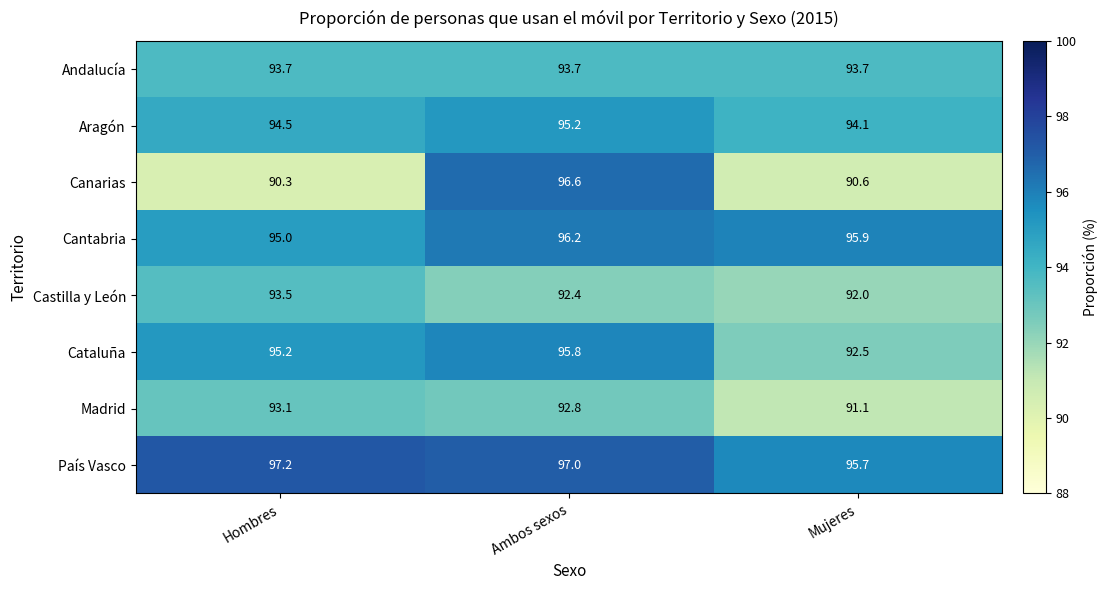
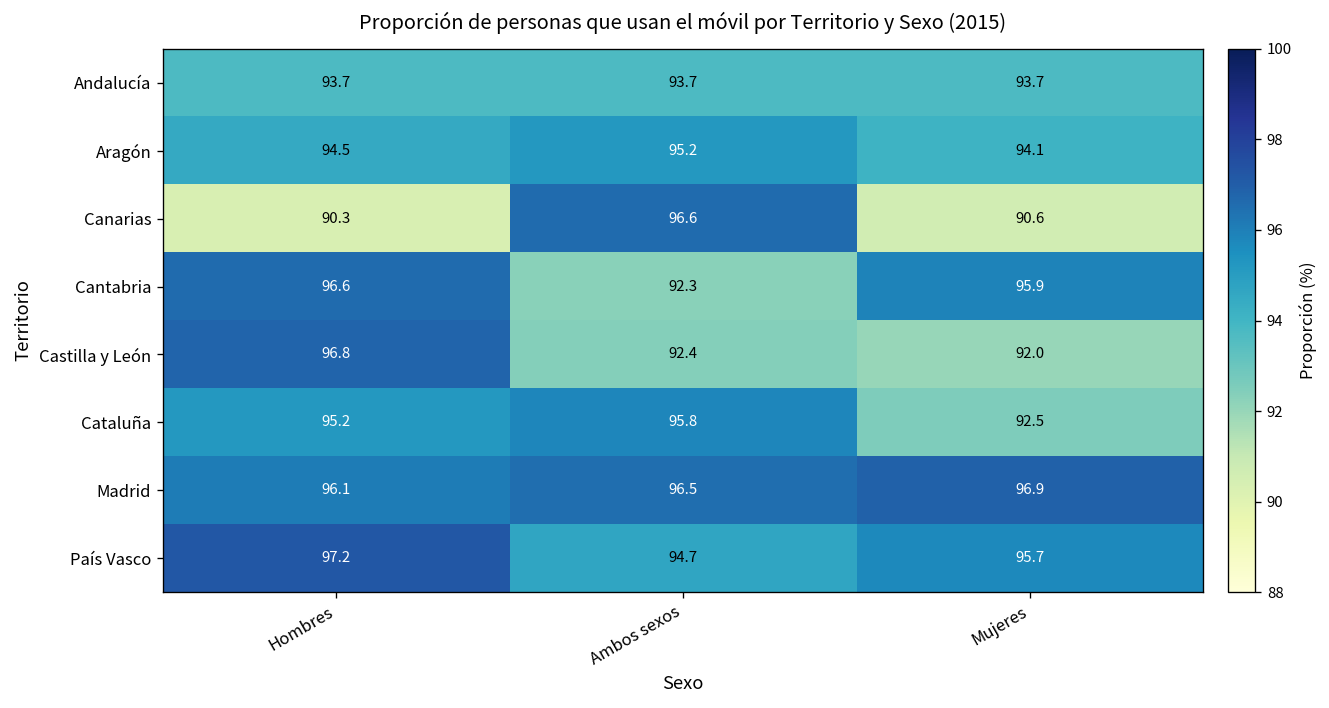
  {
    "Andalucía": {
      "Hombres": 93.7,
      "Ambos sexos": 93.7,
      "Mujeres": 93.7
    },
    "Aragón": {
      "Hombres": 94.5,
      "Ambos sexos": 95.2,
      "Mujeres": 94.1
    },
    "Canarias": {
      "Hombres": 90.3,
      "Ambos sexos": 96.6,
      "Mujeres": 90.6
    },
    "Cantabria": {
-     "Hombres": 95.0,
-     "Ambos sexos": 96.2,
+     "Hombres": 96.6,
+     "Ambos sexos": 92.3,
      "Mujeres": 95.9
    },
    "Castilla y León": {
-     "Hombres": 93.5,
+     "Hombres": 96.8,
      "Ambos sexos": 92.4,
      "Mujeres": 92.0
    },
    "Cataluña": {
      "Hombres": 95.2,
      "Ambos sexos": 95.8,
      "Mujeres": 92.5
    },
    "Madrid": {
-     "Hombres": 93.1,
-     "Ambos sexos": 92.8,
-     "Mujeres": 91.1
+     "Hombres": 96.1,
+     "Ambos sexos": 96.5,
+     "Mujeres": 96.9
    },
    "País Vasco": {
      "Hombres": 97.2,
-     "Ambos sexos": 97.0,
+     "Ambos sexos": 94.7,
      "Mujeres": 95.7
    }
  }
